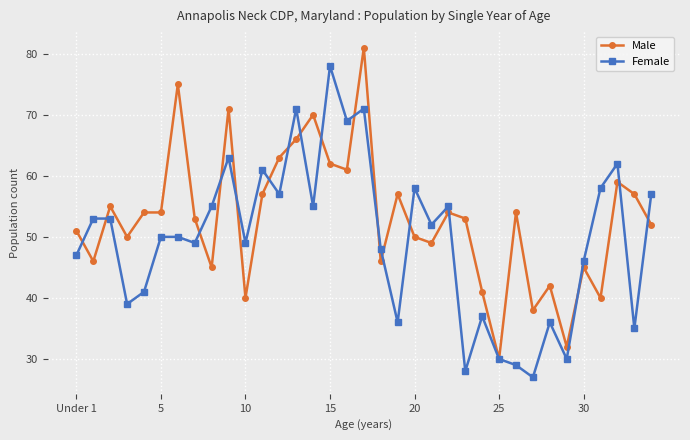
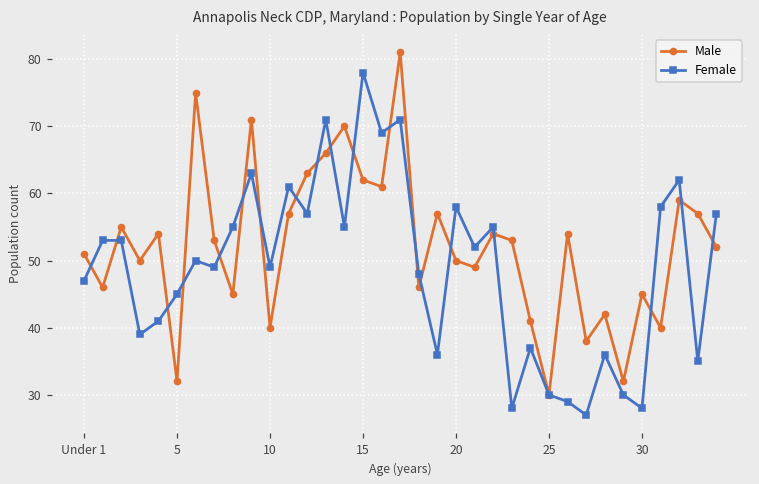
  {
    "Male": {
      "Under 1": 51,
-     "5": 54,
+     "5": 32,
      "10": 40,
      "15": 62,
      "20": 50,
      "30": 45
    },
    "Female": {
      "Under 1": 47,
-     "5": 50,
+     "5": 45,
      "10": 49,
      "15": 78,
      "20": 58,
-     "30": 46
+     "30": 28
    }
  }
